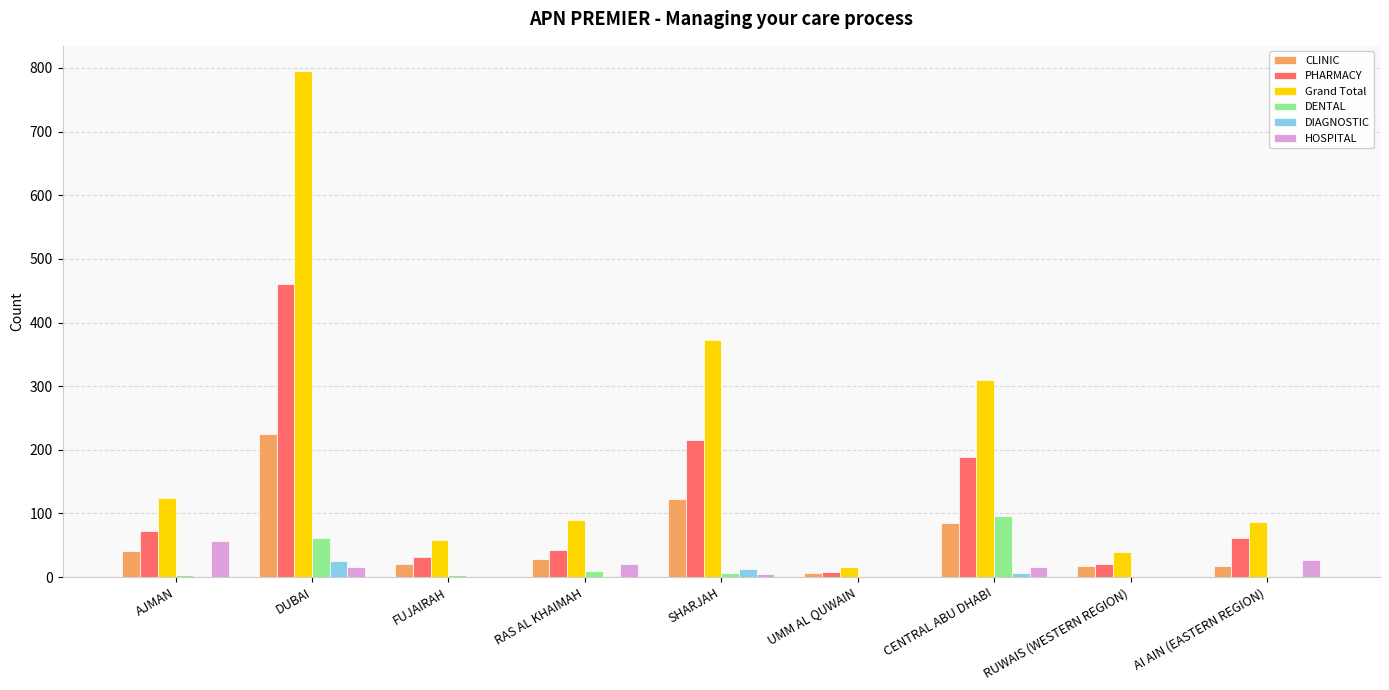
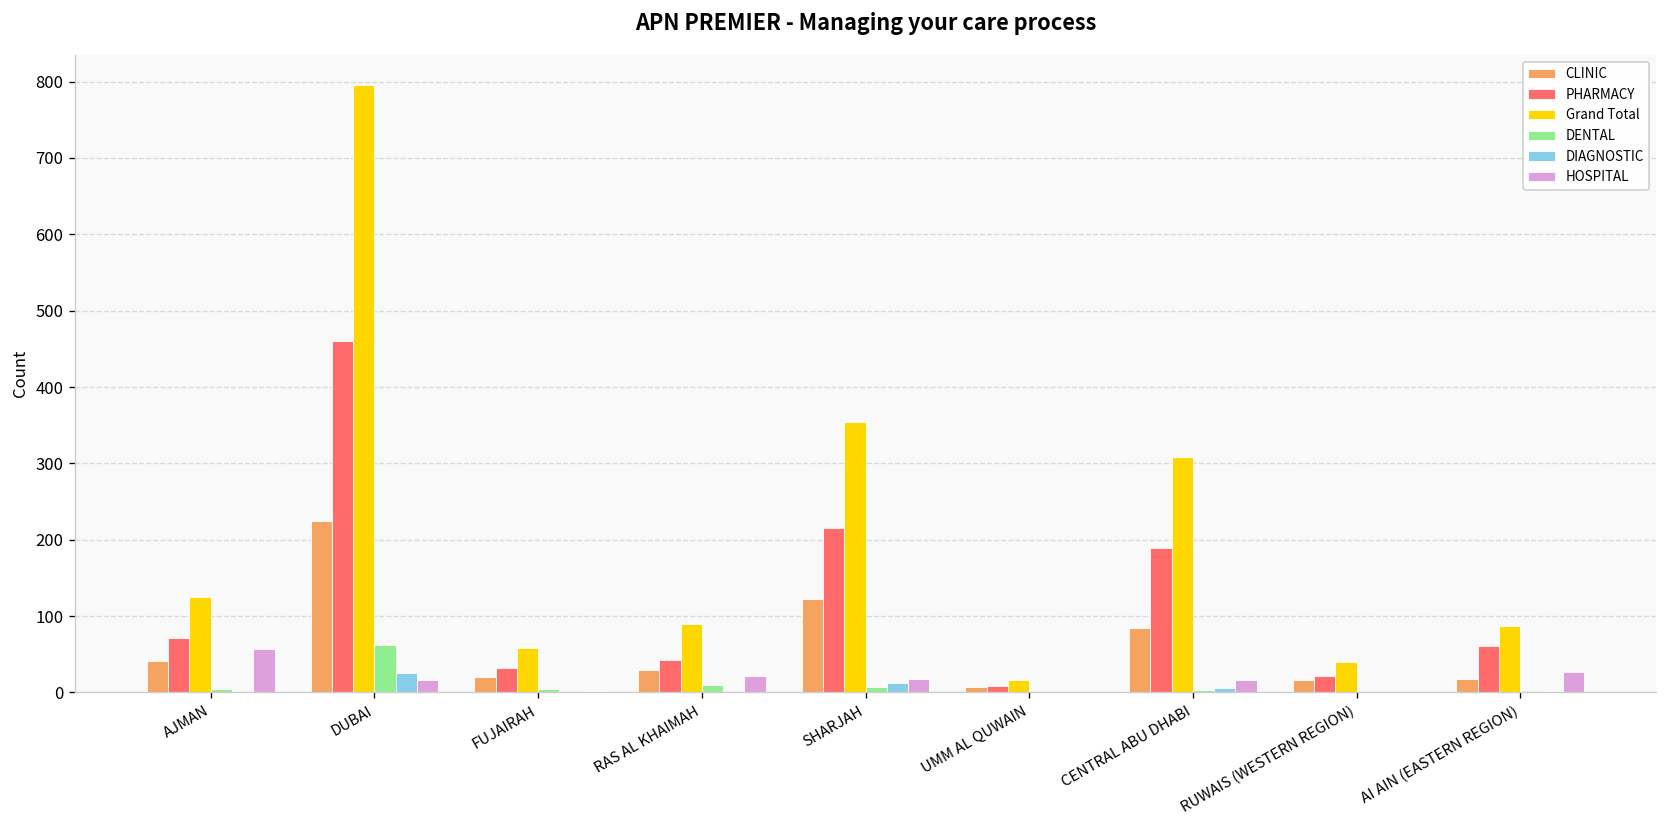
  {
    "Grand Total": {
      "AJMAN": 130,
      "DUBAI": 800,
      "FUJAIRAH": 60,
      "RAS AL KHAIMAH": 90,
-     "SHARJAH": 370,
+     "SHARJAH": 350,
      "UMM AL QUWAIN": 20,
      "CENTRAL ABU DHABI": 310,
      "RUWAIS (WESTERN REGION)": 40,
      "AI AIN (EASTERN REGION)": 90
    },
    "DENTAL": {
      "AJMAN": 0,
      "DUBAI": 60,
      "FUJAIRAH": 0,
      "RAS AL KHAIMAH": 10,
      "SHARJAH": 10,
      "UMM AL QUWAIN": 0,
-     "CENTRAL ABU DHABI": 100,
+     "CENTRAL ABU DHABI": 0,
      "RUWAIS (WESTERN REGION)": 0
    },
    "DIAGNOSTIC": {
      "DUBAI": 30,
      "FUJAIRAH": 0,
      "SHARJAH": 10,
      "UMM AL QUWAIN": 0,
      "CENTRAL ABU DHABI": 10
    },
    "HOSPITAL": {
      "AJMAN": 60,
      "DUBAI": 20,
      "RAS AL KHAIMAH": 20,
-     "SHARJAH": 10,
+     "SHARJAH": 20,
      "CENTRAL ABU DHABI": 20,
      "AI AIN (EASTERN REGION)": 30
    }
  }
